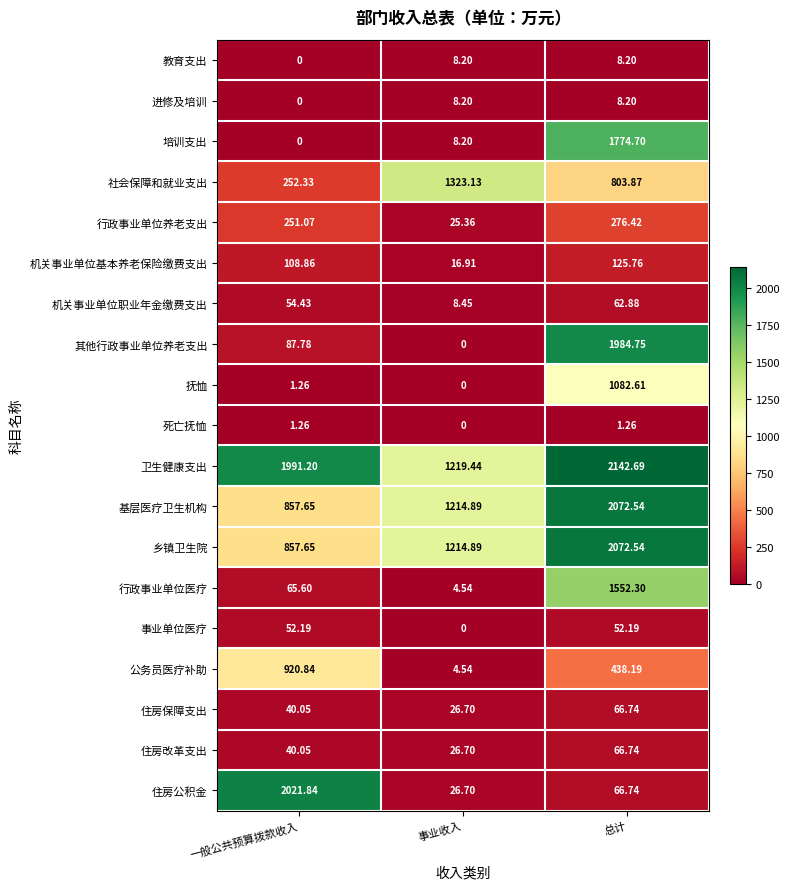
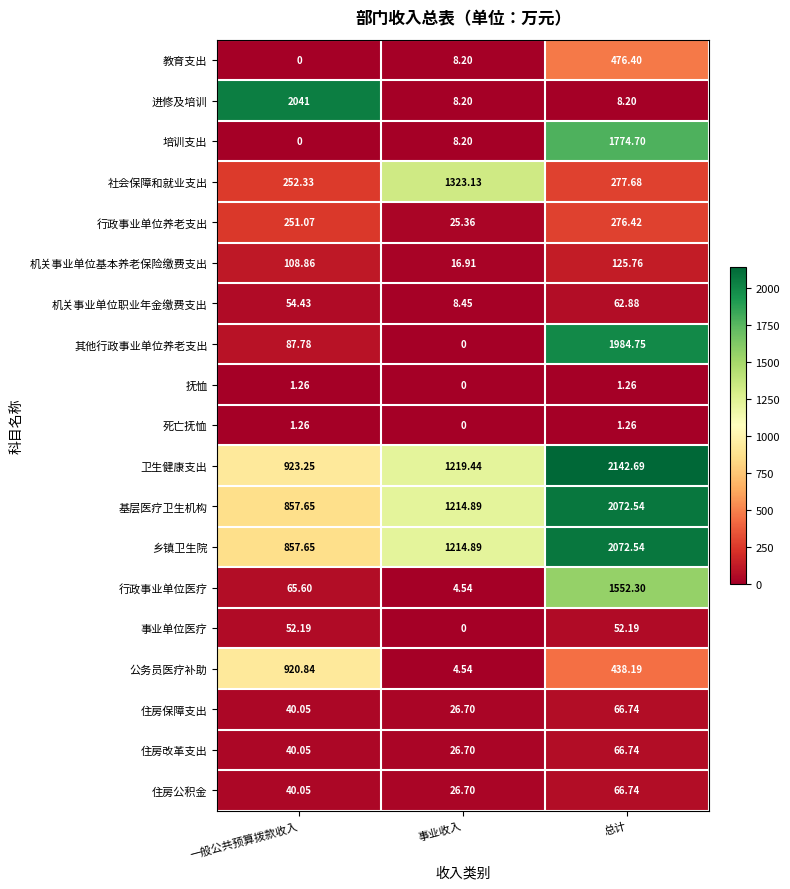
  {
    "教育支出": {
      "一般公共预算拨款收入": 0,
      "事业收入": 8.20,
-     "总计": 8.20
+     "总计": 476.40
    },
    "进修及培训": {
-     "一般公共预算拨款收入": 0,
+     "一般公共预算拨款收入": 2041,
      "事业收入": 8.20,
      "总计": 8.20
    },
    "培训支出": {
      "一般公共预算拨款收入": 0,
      "事业收入": 8.20,
      "总计": 1774.70
    },
    "社会保障和就业支出": {
      "一般公共预算拨款收入": 252.33,
      "事业收入": 1323.13,
-     "总计": 803.87
+     "总计": 277.68
    },
    "行政事业单位养老支出": {
      "一般公共预算拨款收入": 251.07,
      "事业收入": 25.36,
      "总计": 276.42
    },
    "机关事业单位基本养老保险缴费支出": {
      "一般公共预算拨款收入": 108.86,
      "事业收入": 16.91,
      "总计": 125.76
    },
    "机关事业单位职业年金缴费支出": {
      "一般公共预算拨款收入": 54.43,
      "事业收入": 8.45,
      "总计": 62.88
    },
    "其他行政事业单位养老支出": {
      "一般公共预算拨款收入": 87.78,
      "事业收入": 0,
      "总计": 1984.75
    },
    "抚恤": {
      "一般公共预算拨款收入": 1.26,
      "事业收入": 0,
-     "总计": 1082.61
+     "总计": 1.26
    },
    "死亡抚恤": {
      "一般公共预算拨款收入": 1.26,
      "事业收入": 0,
      "总计": 1.26
    },
    "卫生健康支出": {
-     "一般公共预算拨款收入": 1991.20,
+     "一般公共预算拨款收入": 923.25,
      "事业收入": 1219.44,
      "总计": 2142.69
    },
    "基层医疗卫生机构": {
      "一般公共预算拨款收入": 857.65,
      "事业收入": 1214.89,
      "总计": 2072.54
    },
    "乡镇卫生院": {
      "一般公共预算拨款收入": 857.65,
      "事业收入": 1214.89,
      "总计": 2072.54
    },
    "行政事业单位医疗": {
      "一般公共预算拨款收入": 65.60,
      "事业收入": 4.54,
      "总计": 1552.30
    },
    "事业单位医疗": {
      "一般公共预算拨款收入": 52.19,
      "事业收入": 0,
      "总计": 52.19
    },
    "公务员医疗补助": {
      "一般公共预算拨款收入": 920.84,
      "事业收入": 4.54,
      "总计": 438.19
    },
    "住房保障支出": {
      "一般公共预算拨款收入": 40.05,
      "事业收入": 26.70,
      "总计": 66.74
    },
    "住房改革支出": {
      "一般公共预算拨款收入": 40.05,
      "事业收入": 26.70,
      "总计": 66.74
    },
    "住房公积金": {
-     "一般公共预算拨款收入": 2021.84,
+     "一般公共预算拨款收入": 40.05,
      "事业收入": 26.70,
      "总计": 66.74
    }
  }
